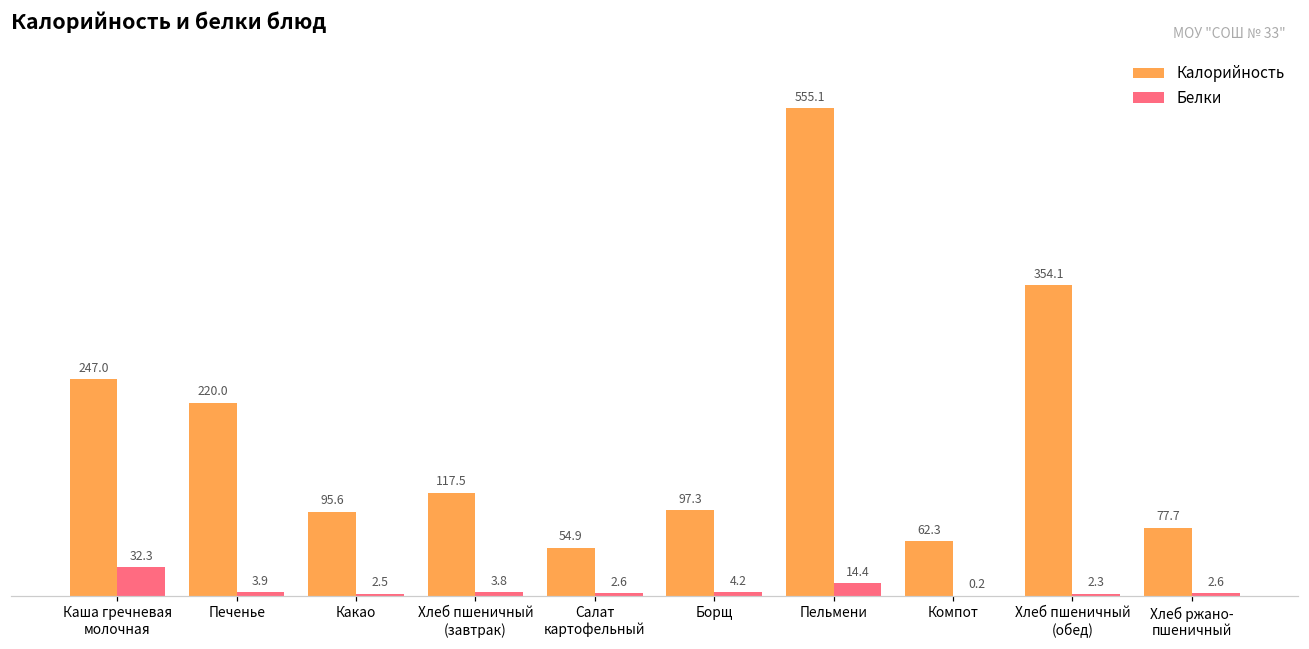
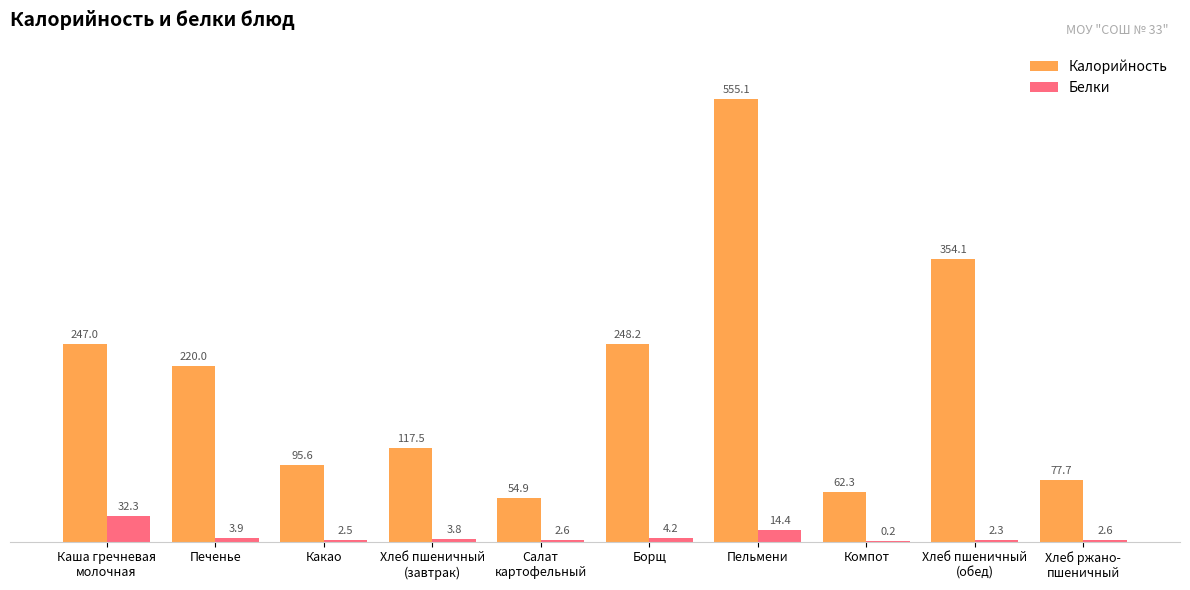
  {
    "Калорийность": {
      "Каша гречневая молочная": 247.0,
      "Печенье": 220.0,
      "Какао": 95.6,
      "Хлеб пшеничный (завтрак)": 117.5,
      "Салат картофельный": 54.9,
-     "Борщ": 97.3,
+     "Борщ": 248.2,
      "Пельмени": 555.1,
      "Компот": 62.3,
      "Хлеб пшеничный (обед)": 354.1,
      "Хлеб ржано- пшеничный": 77.7
    },
    "Белки": {
      "Каша гречневая молочная": 32.3,
      "Печенье": 3.9,
      "Какао": 2.5,
      "Хлеб пшеничный (завтрак)": 3.8,
      "Салат картофельный": 2.6,
      "Борщ": 4.2,
      "Пельмени": 14.4,
      "Компот": 0.2,
      "Хлеб пшеничный (обед)": 2.3,
      "Хлеб ржано- пшеничный": 2.6
    }
  }
